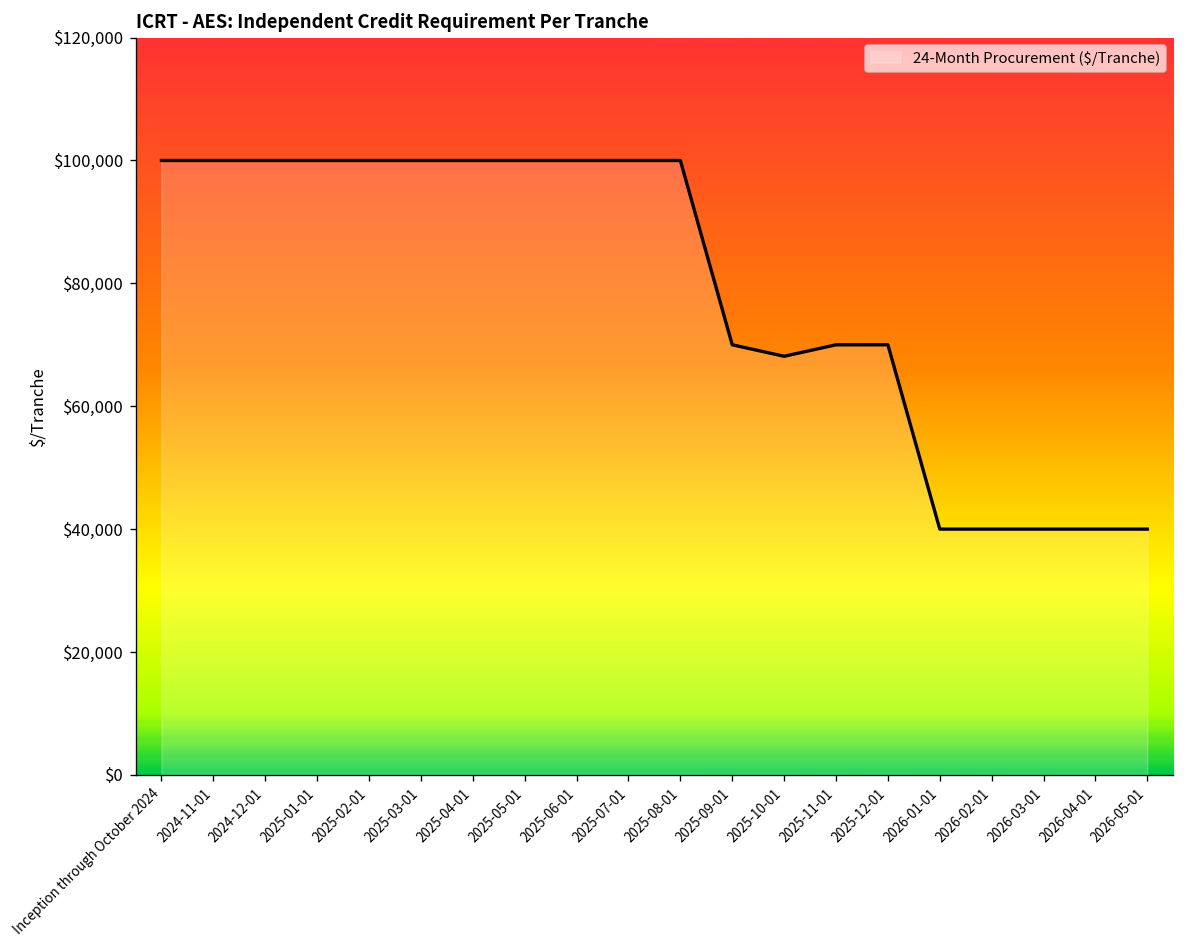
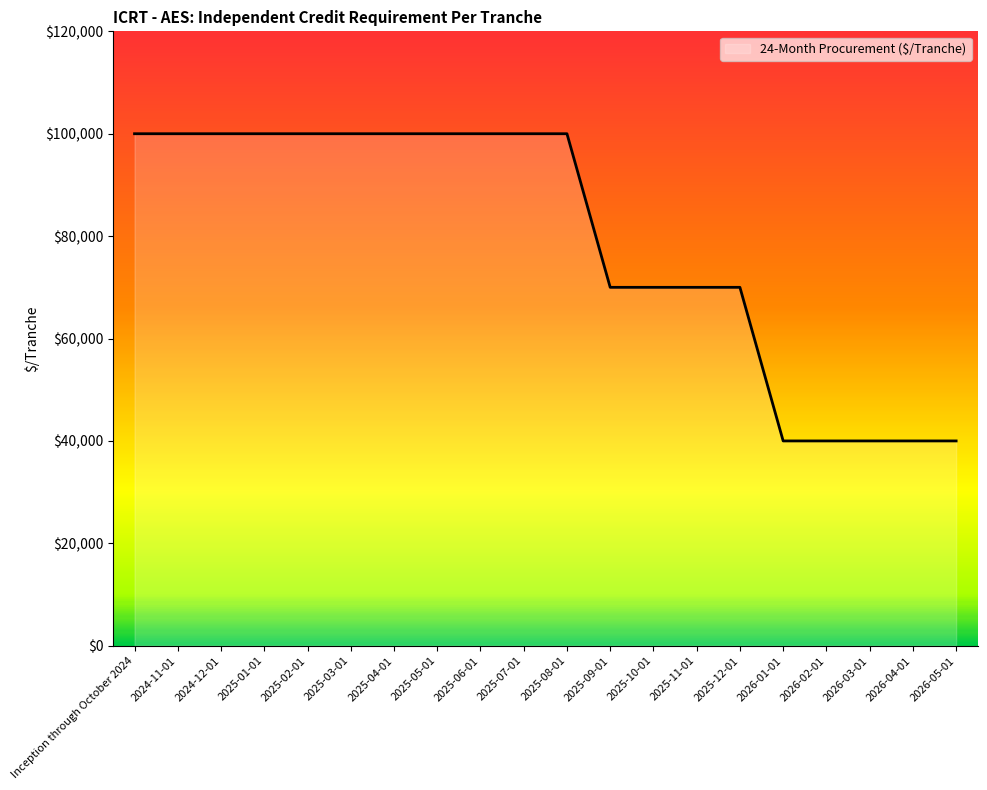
  {
    "Inception through October 2024": "$100,000",
    "2024-11-01": "$100,000",
    "2024-12-01": "$100,000",
    "2025-01-01": "$100,000",
    "2025-02-01": "$100,000",
    "2025-03-01": "$100,000",
    "2025-04-01": "$100,000",
    "2025-05-01": "$100,000",
    "2025-06-01": "$100,000",
    "2025-07-01": "$100,000",
    "2025-08-01": "$100,000",
    "2025-09-01": "$70,000",
-   "2025-10-01": "$68,000",
+   "2025-10-01": "$70,000",
    "2025-11-01": "$70,000",
    "2025-12-01": "$70,000",
    "2026-01-01": "$40,000",
    "2026-02-01": "$40,000",
    "2026-03-01": "$40,000",
    "2026-04-01": "$40,000",
    "2026-05-01": "$40,000"
  }
